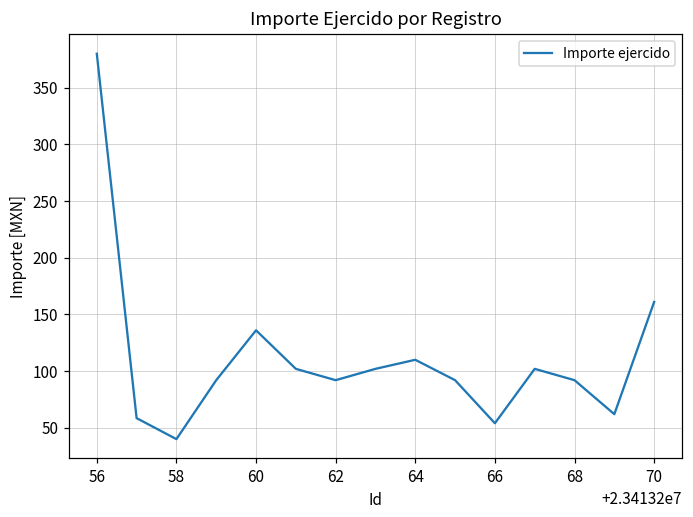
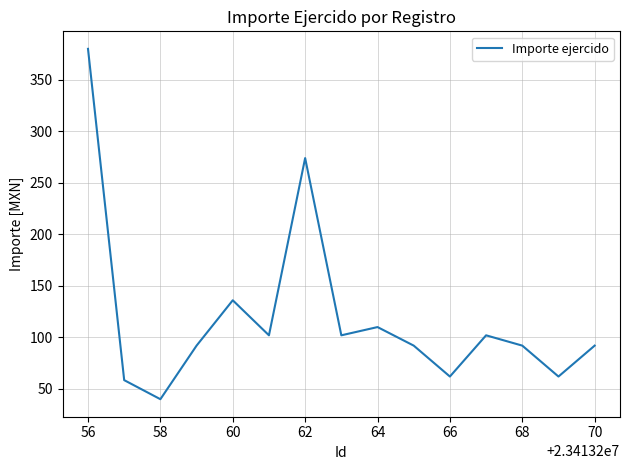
  {
    "56": 380,
    "58": 40,
    "60": 136,
-   "62": 92,
+   "62": 274,
    "64": 110,
-   "66": 54,
+   "66": 62,
    "68": 92,
-   "70": 161
+   "70": 92
  }
